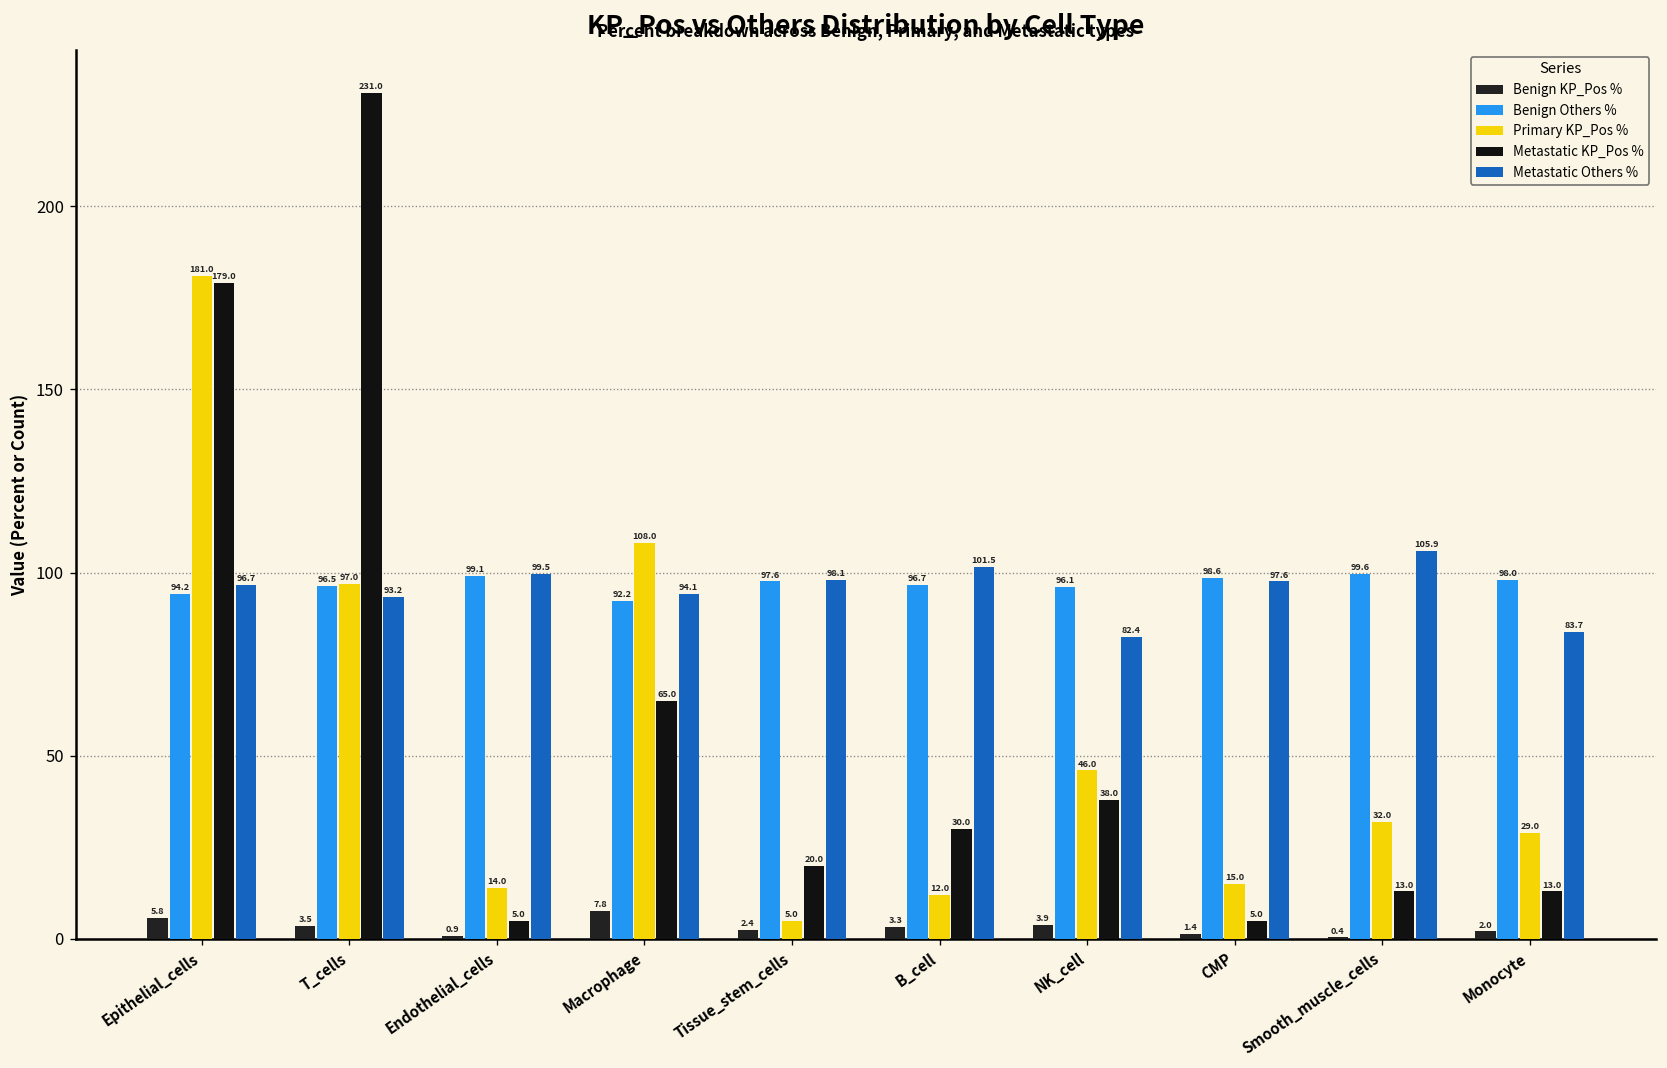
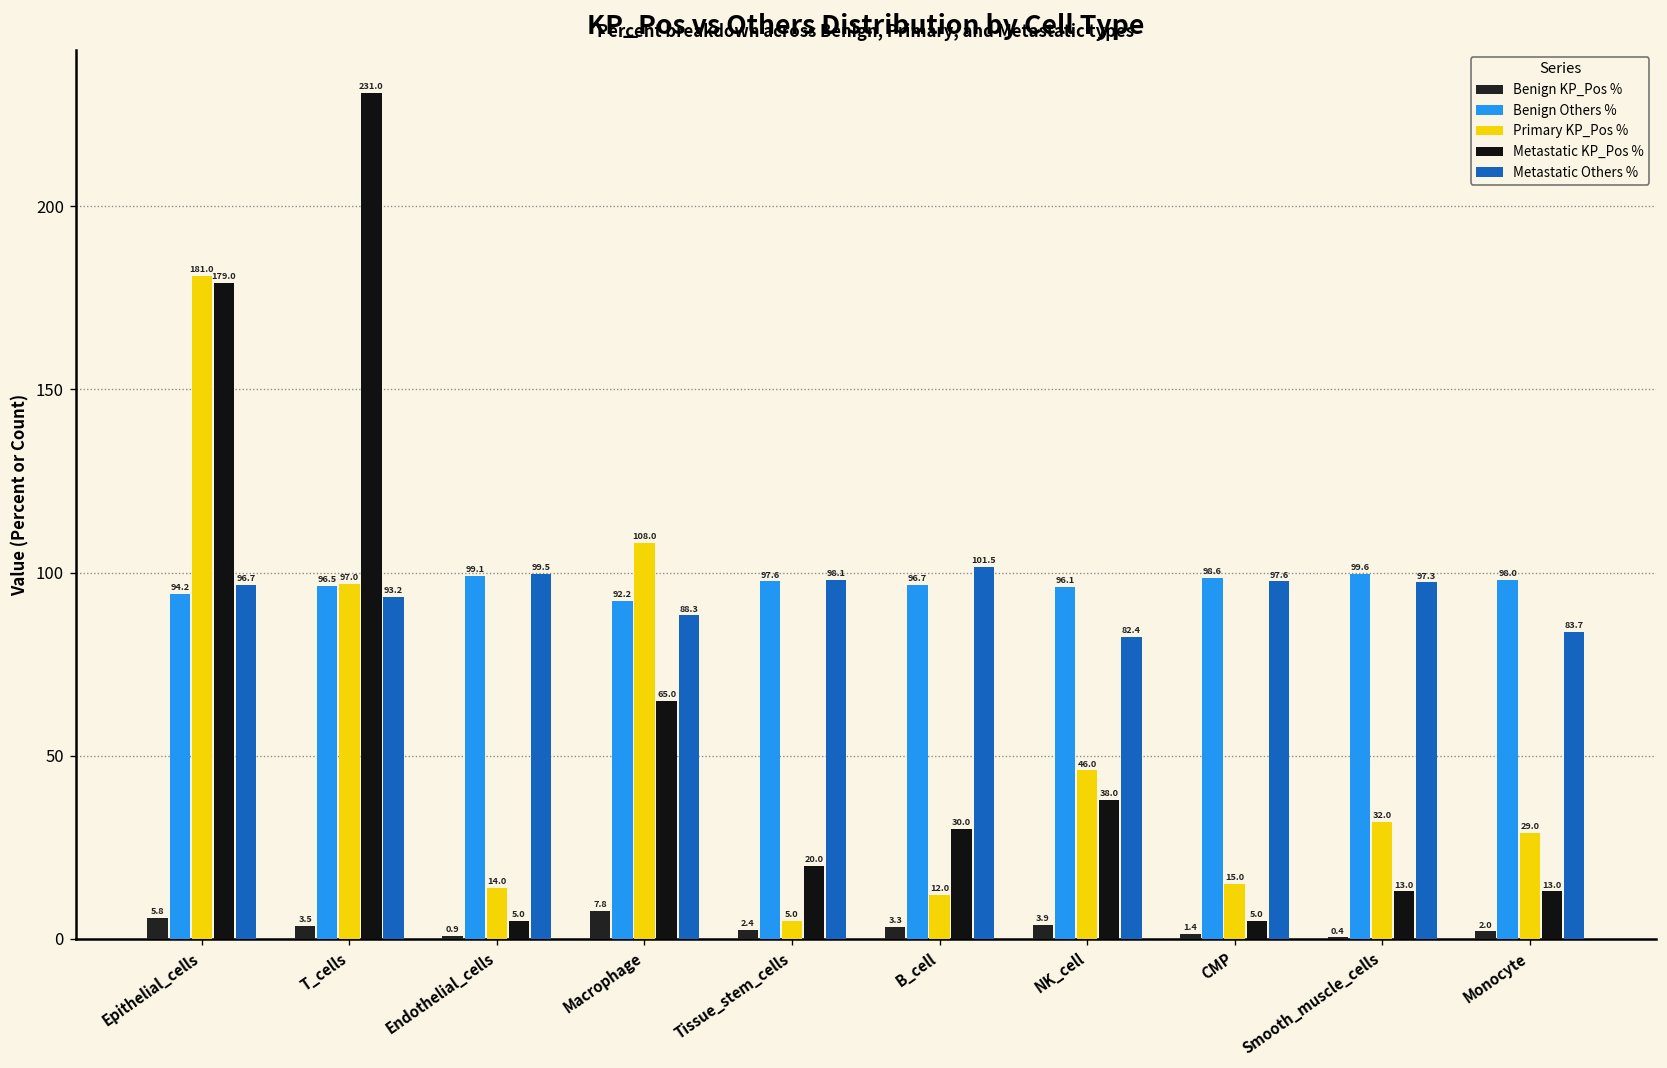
  {
    "Benign Others %": {
      "Epithelial_cells": 94.2,
      "T_cells": 96.5,
      "Endothelial_cells": 99.1,
      "Macrophage": 92.2,
      "Tissue_stem_cells": 97.6,
      "B_cell": 96.7,
      "NK_cell": 96.1,
      "CMP": 98.6,
      "Smooth_muscle_cells": 99.6,
      "Monocyte": 98.0
    },
    "Primary KP_Pos %": {
      "Epithelial_cells": 181.0,
      "T_cells": 97.0,
      "Endothelial_cells": 14.0,
      "Macrophage": 108.0,
      "Tissue_stem_cells": 5.0,
      "B_cell": 12.0,
      "NK_cell": 46.0,
      "CMP": 15.0,
      "Smooth_muscle_cells": 32.0,
      "Monocyte": 29.0
    },
    "Metastatic Others %": {
      "Epithelial_cells": 96.7,
      "T_cells": 93.2,
      "Endothelial_cells": 99.5,
-     "Macrophage": 94.1,
+     "Macrophage": 88.3,
      "Tissue_stem_cells": 98.1,
      "B_cell": 101.5,
      "NK_cell": 82.4,
      "CMP": 97.6,
-     "Smooth_muscle_cells": 105.9,
+     "Smooth_muscle_cells": 97.3,
      "Monocyte": 83.7
    }
  }
